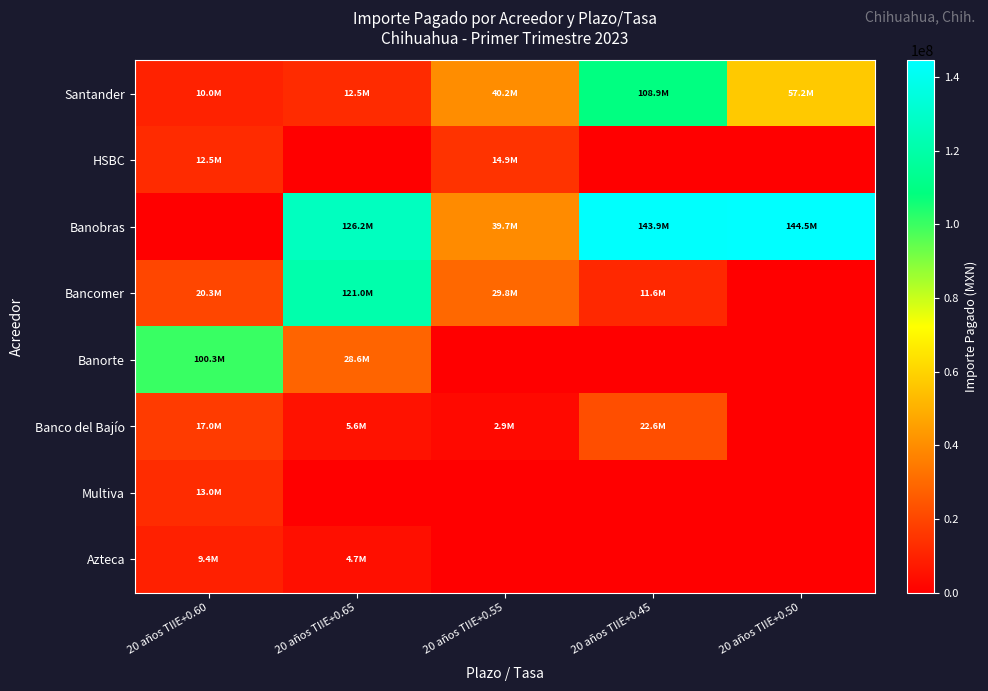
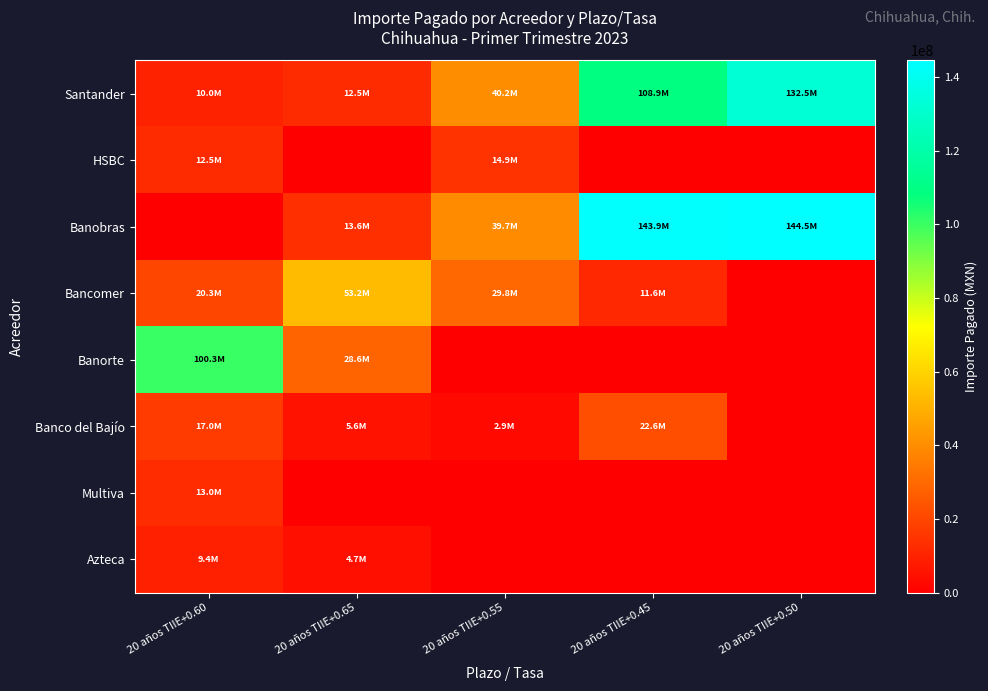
  {
    "Santander": {
      "20 años TIIE+0.60": "10.0M",
      "20 años TIIE+0.65": "12.5M",
      "20 años TIIE+0.55": "40.2M",
      "20 años TIIE+0.45": "108.9M",
-     "20 años TIIE+0.50": "57.2M"
+     "20 años TIIE+0.50": "132.5M"
    },
    "HSBC": {
      "20 años TIIE+0.60": "12.5M",
      "20 años TIIE+0.55": "14.9M"
    },
    "Banobras": {
-     "20 años TIIE+0.65": "126.2M",
+     "20 años TIIE+0.65": "13.6M",
      "20 años TIIE+0.55": "39.7M",
      "20 años TIIE+0.45": "143.9M",
      "20 años TIIE+0.50": "144.5M"
    },
    "Bancomer": {
      "20 años TIIE+0.60": "20.3M",
-     "20 años TIIE+0.65": "121.0M",
+     "20 años TIIE+0.65": "53.2M",
      "20 años TIIE+0.55": "29.8M",
      "20 años TIIE+0.45": "11.6M"
    },
    "Banorte": {
      "20 años TIIE+0.60": "100.3M",
      "20 años TIIE+0.65": "28.6M"
    },
    "Banco del Bajío": {
      "20 años TIIE+0.60": "17.0M",
      "20 años TIIE+0.65": "5.6M",
      "20 años TIIE+0.55": "2.9M",
      "20 años TIIE+0.45": "22.6M"
    },
    "Multiva": {
      "20 años TIIE+0.60": "13.0M"
    },
    "Azteca": {
      "20 años TIIE+0.60": "9.4M",
      "20 años TIIE+0.65": "4.7M"
    }
  }
